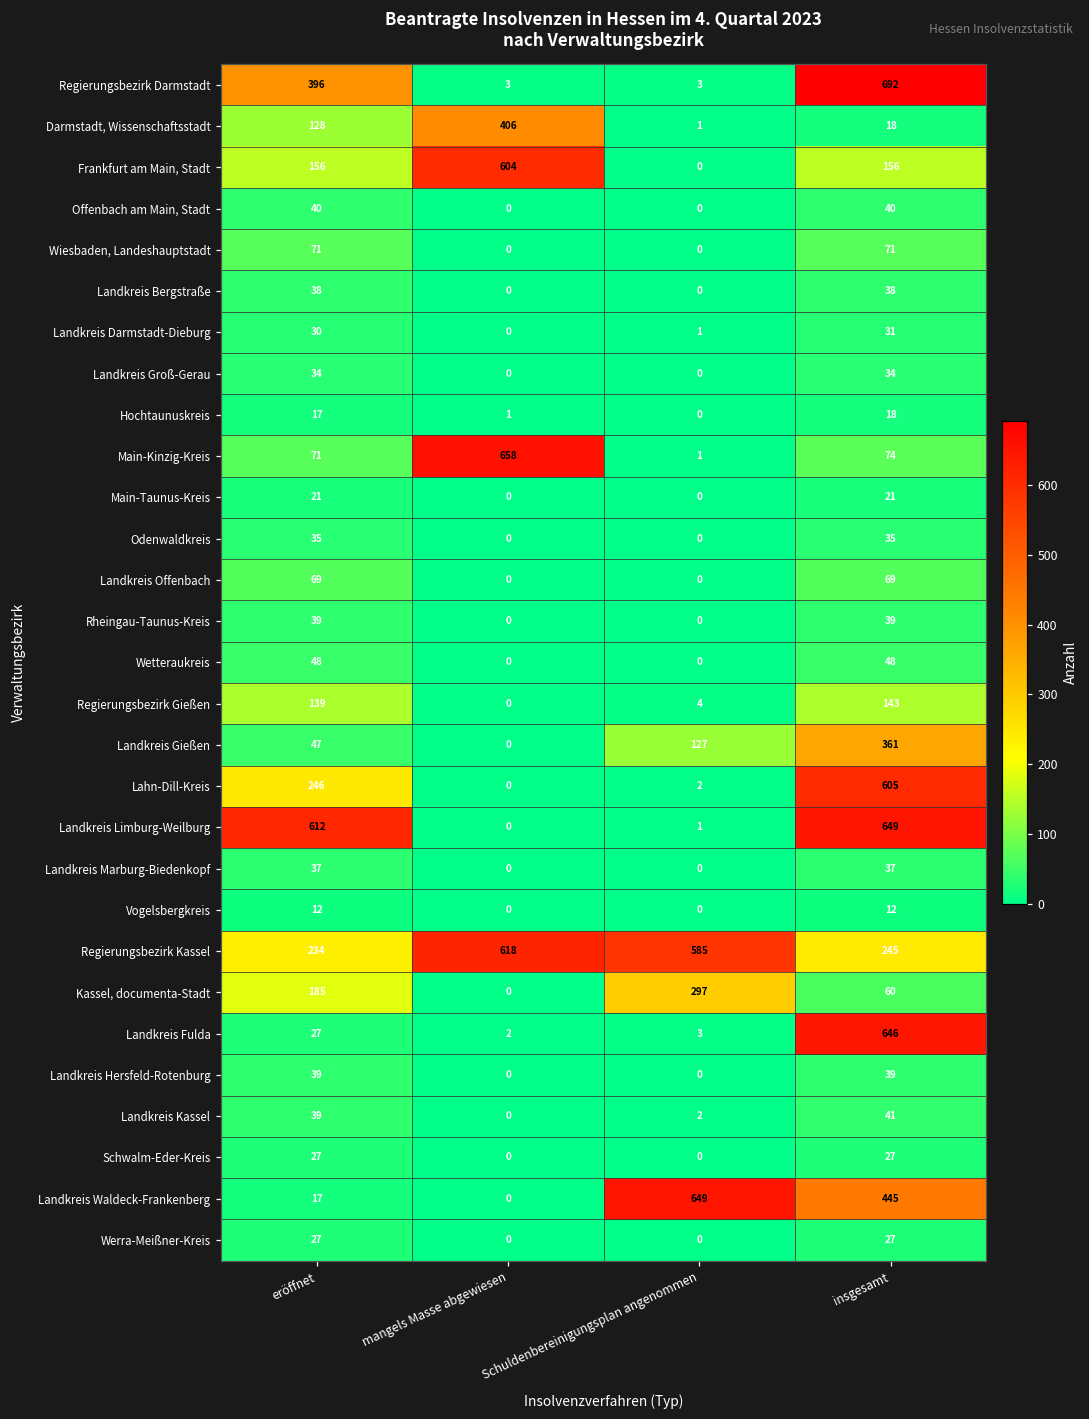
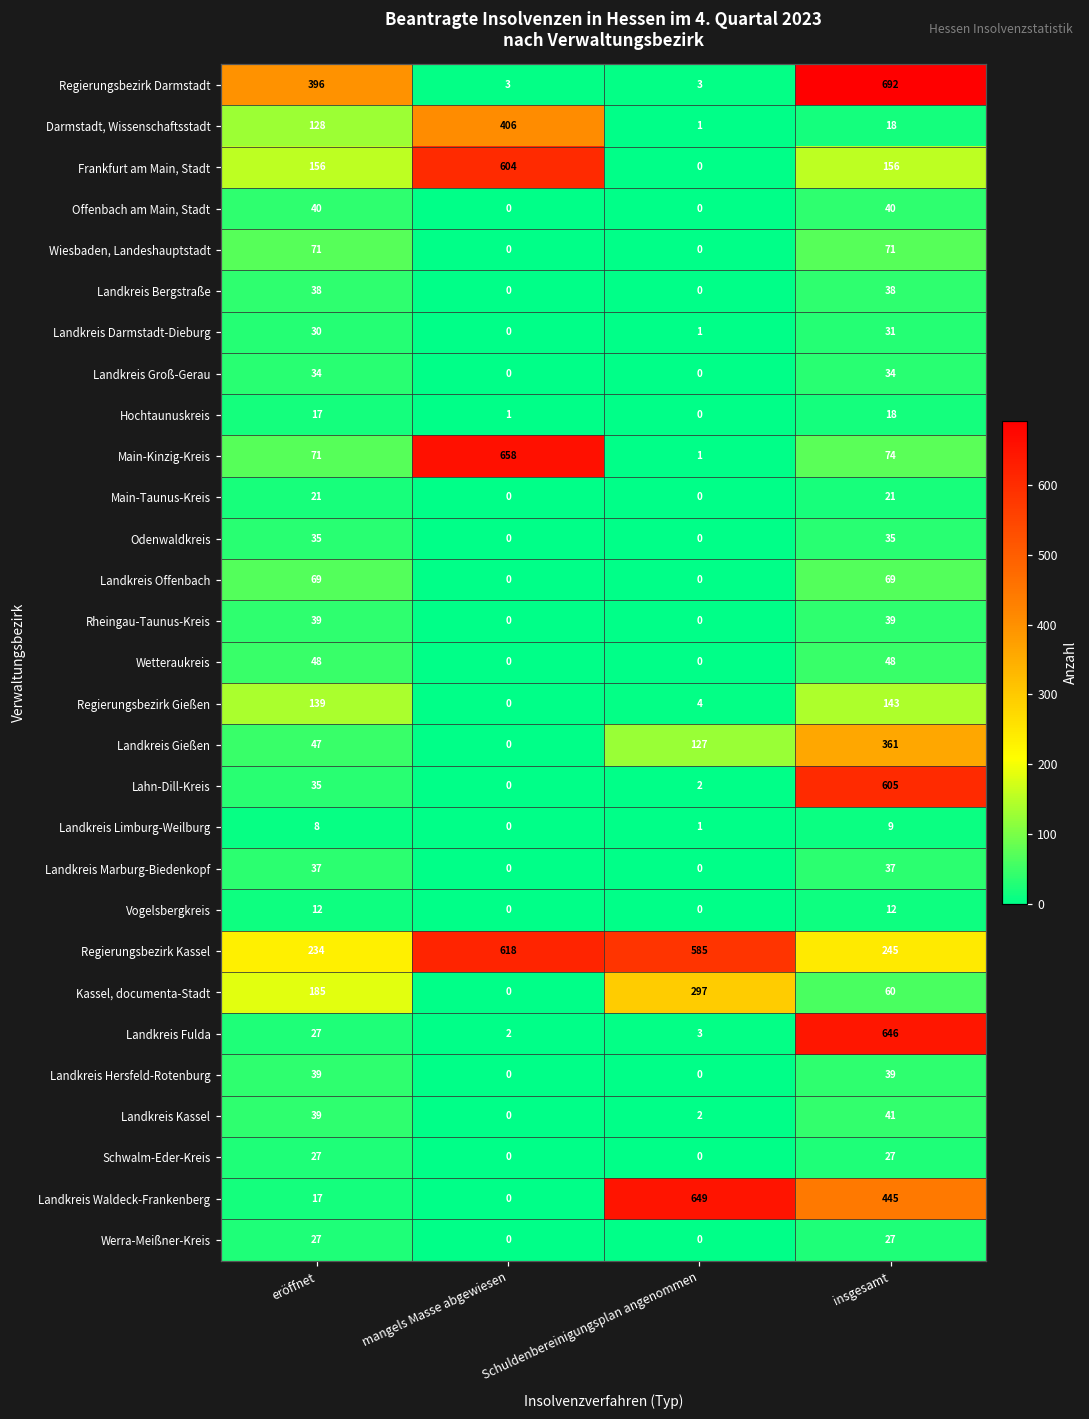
  {
    "Regierungsbezirk Darmstadt": {
      "eröffnet": 396,
      "mangels Masse abgewiesen": 3,
      "Schuldenbereinigungsplan angenommen": 3,
      "insgesamt": 692
    },
    "Darmstadt, Wissenschaftsstadt": {
      "eröffnet": 128,
      "mangels Masse abgewiesen": 406,
      "Schuldenbereinigungsplan angenommen": 1,
      "insgesamt": 18
    },
    "Frankfurt am Main, Stadt": {
      "eröffnet": 156,
      "mangels Masse abgewiesen": 604,
      "Schuldenbereinigungsplan angenommen": 0,
      "insgesamt": 156
    },
    "Offenbach am Main, Stadt": {
      "eröffnet": 40,
      "mangels Masse abgewiesen": 0,
      "Schuldenbereinigungsplan angenommen": 0,
      "insgesamt": 40
    },
    "Wiesbaden, Landeshauptstadt": {
      "eröffnet": 71,
      "mangels Masse abgewiesen": 0,
      "Schuldenbereinigungsplan angenommen": 0,
      "insgesamt": 71
    },
    "Landkreis Bergstraße": {
      "eröffnet": 38,
      "mangels Masse abgewiesen": 0,
      "Schuldenbereinigungsplan angenommen": 0,
      "insgesamt": 38
    },
    "Landkreis Darmstadt-Dieburg": {
      "eröffnet": 30,
      "mangels Masse abgewiesen": 0,
      "Schuldenbereinigungsplan angenommen": 1,
      "insgesamt": 31
    },
    "Landkreis Groß-Gerau": {
      "eröffnet": 34,
      "mangels Masse abgewiesen": 0,
      "Schuldenbereinigungsplan angenommen": 0,
      "insgesamt": 34
    },
    "Hochtaunuskreis": {
      "eröffnet": 17,
      "mangels Masse abgewiesen": 1,
      "Schuldenbereinigungsplan angenommen": 0,
      "insgesamt": 18
    },
    "Main-Kinzig-Kreis": {
      "eröffnet": 71,
      "mangels Masse abgewiesen": 658,
      "Schuldenbereinigungsplan angenommen": 1,
      "insgesamt": 74
    },
    "Main-Taunus-Kreis": {
      "eröffnet": 21,
      "mangels Masse abgewiesen": 0,
      "Schuldenbereinigungsplan angenommen": 0,
      "insgesamt": 21
    },
    "Odenwaldkreis": {
      "eröffnet": 35,
      "mangels Masse abgewiesen": 0,
      "Schuldenbereinigungsplan angenommen": 0,
      "insgesamt": 35
    },
    "Landkreis Offenbach": {
      "eröffnet": 69,
      "mangels Masse abgewiesen": 0,
      "Schuldenbereinigungsplan angenommen": 0,
      "insgesamt": 69
    },
    "Rheingau-Taunus-Kreis": {
      "eröffnet": 39,
      "mangels Masse abgewiesen": 0,
      "Schuldenbereinigungsplan angenommen": 0,
      "insgesamt": 39
    },
    "Wetteraukreis": {
      "eröffnet": 48,
      "mangels Masse abgewiesen": 0,
      "Schuldenbereinigungsplan angenommen": 0,
      "insgesamt": 48
    },
    "Regierungsbezirk Gießen": {
      "eröffnet": 139,
      "mangels Masse abgewiesen": 0,
      "Schuldenbereinigungsplan angenommen": 4,
      "insgesamt": 143
    },
    "Landkreis Gießen": {
      "eröffnet": 47,
      "mangels Masse abgewiesen": 0,
      "Schuldenbereinigungsplan angenommen": 127,
      "insgesamt": 361
    },
    "Lahn-Dill-Kreis": {
-     "eröffnet": 246,
+     "eröffnet": 35,
      "mangels Masse abgewiesen": 0,
      "Schuldenbereinigungsplan angenommen": 2,
      "insgesamt": 605
    },
    "Landkreis Limburg-Weilburg": {
-     "eröffnet": 612,
+     "eröffnet": 8,
      "mangels Masse abgewiesen": 0,
      "Schuldenbereinigungsplan angenommen": 1,
-     "insgesamt": 649
+     "insgesamt": 9
    },
    "Landkreis Marburg-Biedenkopf": {
      "eröffnet": 37,
      "mangels Masse abgewiesen": 0,
      "Schuldenbereinigungsplan angenommen": 0,
      "insgesamt": 37
    },
    "Vogelsbergkreis": {
      "eröffnet": 12,
      "mangels Masse abgewiesen": 0,
      "Schuldenbereinigungsplan angenommen": 0,
      "insgesamt": 12
    },
    "Regierungsbezirk Kassel": {
      "eröffnet": 234,
      "mangels Masse abgewiesen": 618,
      "Schuldenbereinigungsplan angenommen": 585,
      "insgesamt": 245
    },
    "Kassel, documenta-Stadt": {
      "eröffnet": 185,
      "mangels Masse abgewiesen": 0,
      "Schuldenbereinigungsplan angenommen": 297,
      "insgesamt": 60
    },
    "Landkreis Fulda": {
      "eröffnet": 27,
      "mangels Masse abgewiesen": 2,
      "Schuldenbereinigungsplan angenommen": 3,
      "insgesamt": 646
    },
    "Landkreis Hersfeld-Rotenburg": {
      "eröffnet": 39,
      "mangels Masse abgewiesen": 0,
      "Schuldenbereinigungsplan angenommen": 0,
      "insgesamt": 39
    },
    "Landkreis Kassel": {
      "eröffnet": 39,
      "mangels Masse abgewiesen": 0,
      "Schuldenbereinigungsplan angenommen": 2,
      "insgesamt": 41
    },
    "Schwalm-Eder-Kreis": {
      "eröffnet": 27,
      "mangels Masse abgewiesen": 0,
      "Schuldenbereinigungsplan angenommen": 0,
      "insgesamt": 27
    },
    "Landkreis Waldeck-Frankenberg": {
      "eröffnet": 17,
      "mangels Masse abgewiesen": 0,
      "Schuldenbereinigungsplan angenommen": 649,
      "insgesamt": 445
    },
    "Werra-Meißner-Kreis": {
      "eröffnet": 27,
      "mangels Masse abgewiesen": 0,
      "Schuldenbereinigungsplan angenommen": 0,
      "insgesamt": 27
    }
  }
